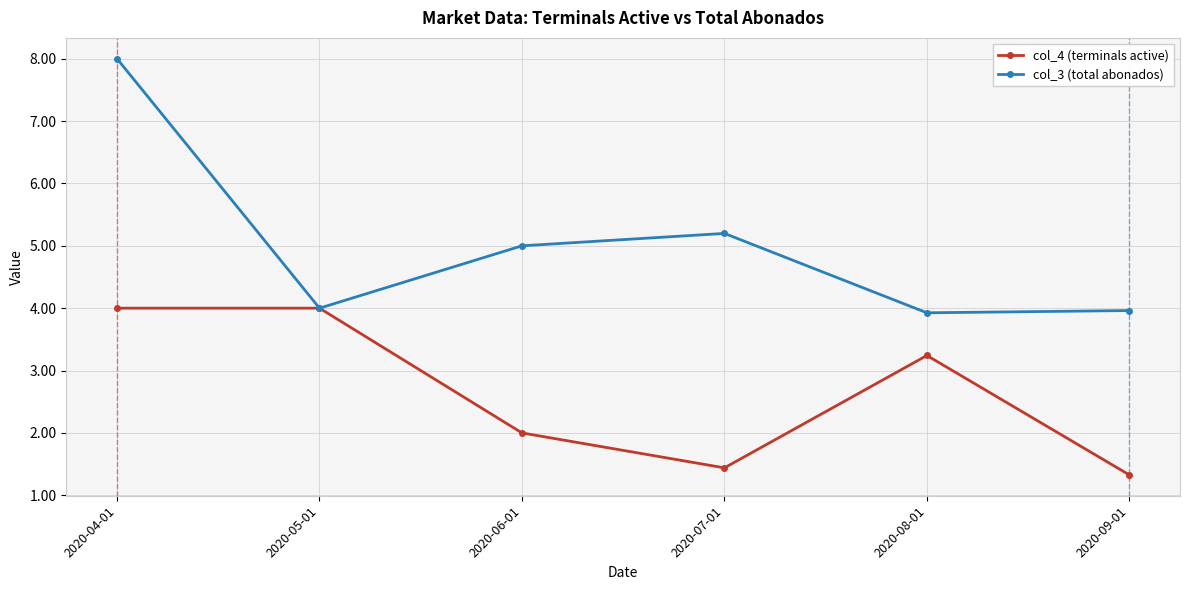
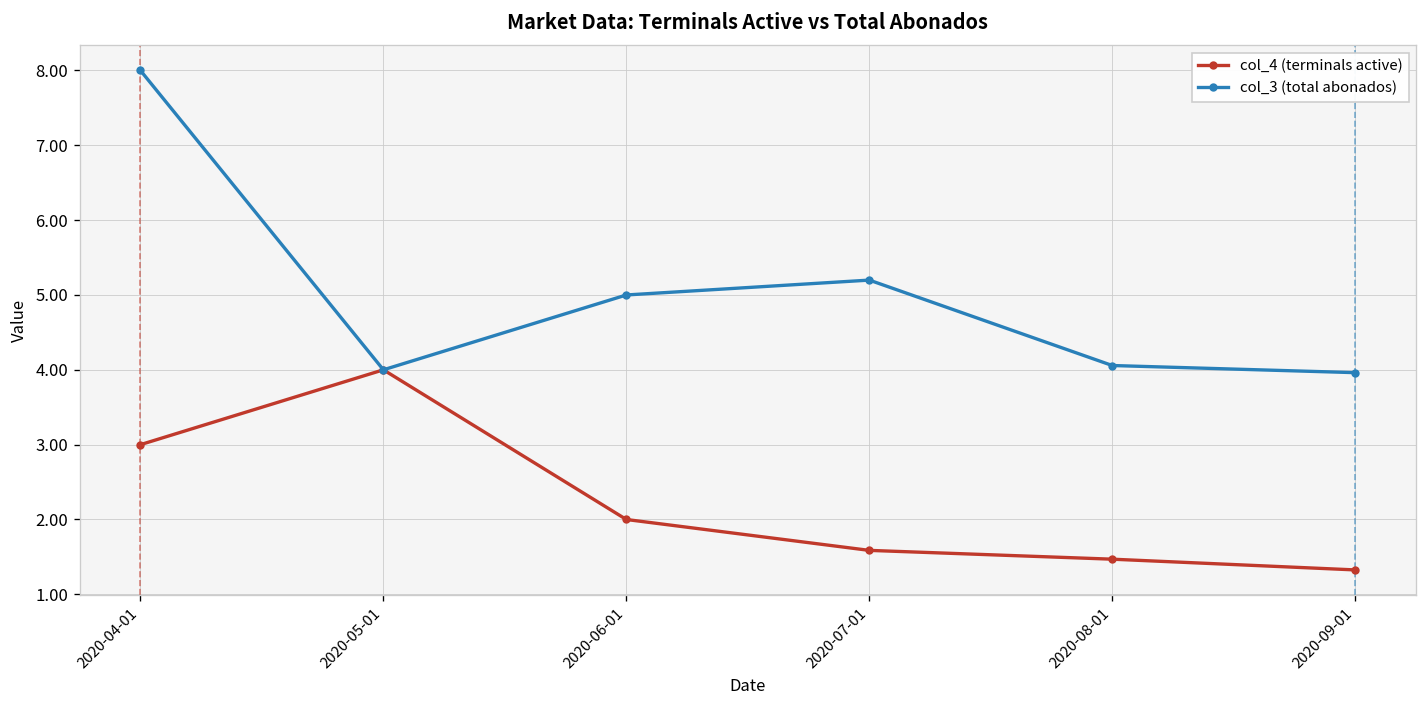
  {
    "col_4 (terminals active)": {
-     "2020-04-01": 4,
+     "2020-04-01": 3,
      "2020-06-01": 2.0,
-     "2020-07-01": 1.4,
-     "2020-08-01": 3.2,
+     "2020-07-01": 1.6,
+     "2020-08-01": 1.5,
      "2020-09-01": 1.3
    },
    "col_3 (total abonados)": {
      "2020-04-01": 8.0,
      "2020-06-01": 5.0,
      "2020-07-01": 5.2,
-     "2020-08-01": 3.9,
+     "2020-08-01": 4.1,
      "2020-09-01": 4.0
    }
  }
